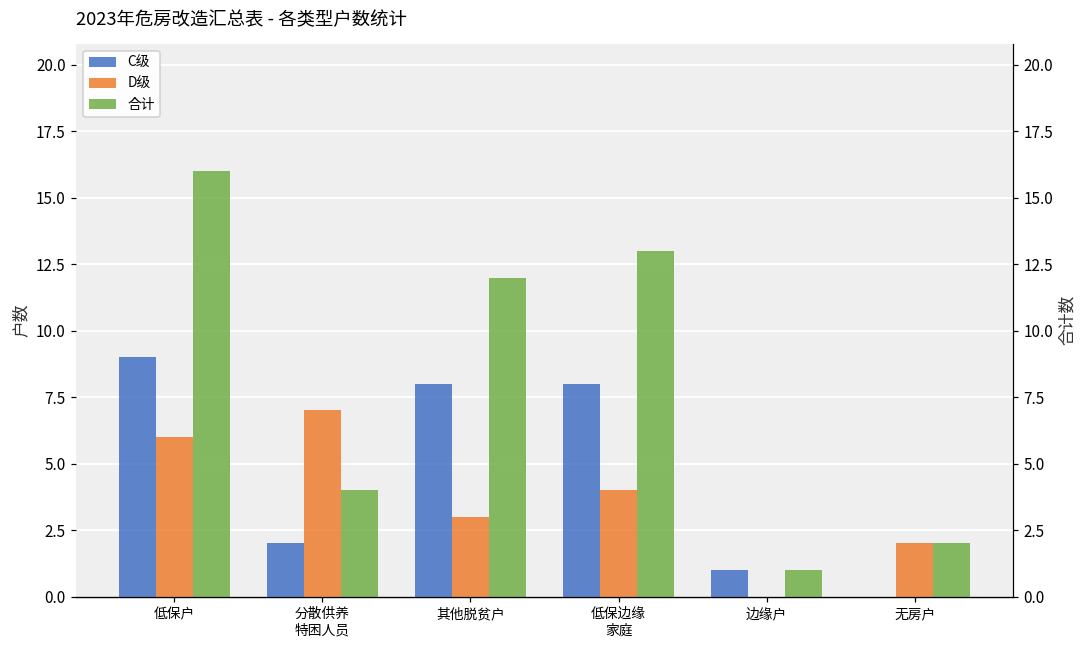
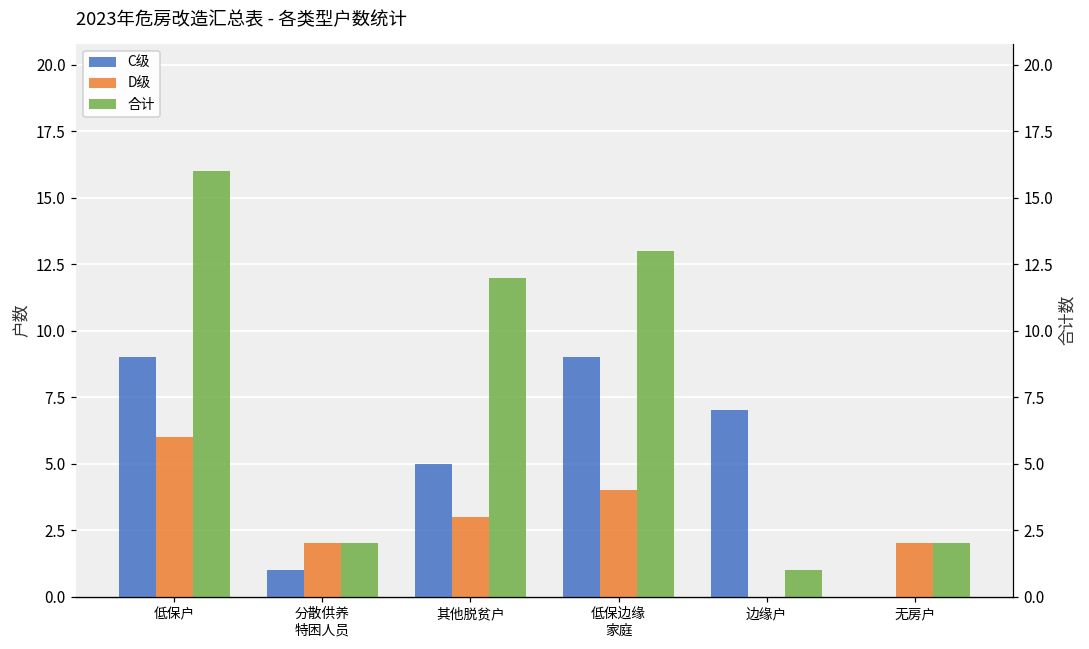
  {
    "C级": {
      "低保户": 9,
-     "分散供养 特困人员": 2,
-     "其他脱贫户": 8,
-     "低保边缘 家庭": 8,
-     "边缘户": 1,
+     "分散供养 特困人员": 1,
+     "其他脱贫户": 5,
+     "低保边缘 家庭": 9,
+     "边缘户": 7,
      "无房户": 0
    },
    "D级": {
      "低保户": 6,
-     "分散供养 特困人员": 7,
+     "分散供养 特困人员": 2,
      "其他脱贫户": 3,
      "低保边缘 家庭": 4,
      "边缘户": 0,
      "无房户": 2
    },
    "合计": {
      "低保户": 16,
-     "分散供养 特困人员": 4,
+     "分散供养 特困人员": 2,
      "其他脱贫户": 12,
      "低保边缘 家庭": 13,
      "边缘户": 1,
      "无房户": 2
    }
  }
